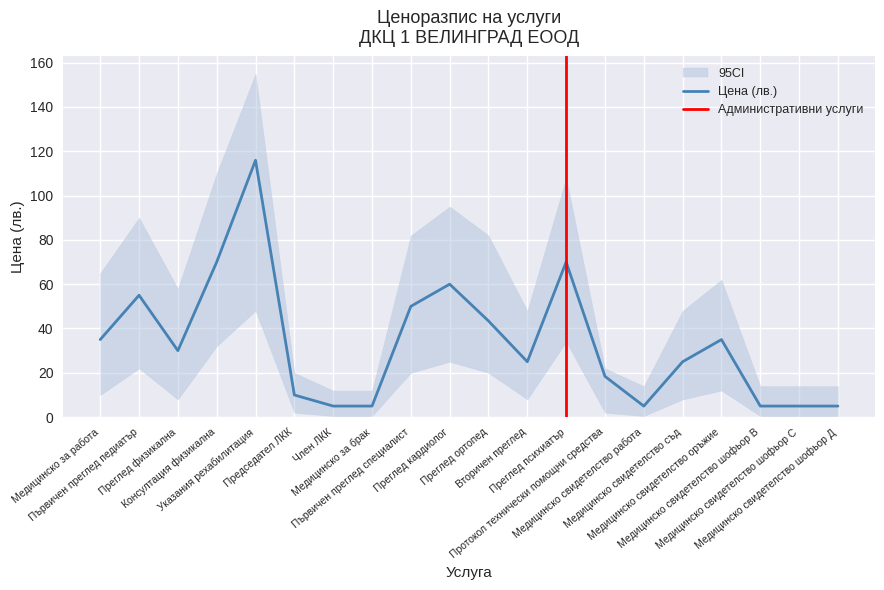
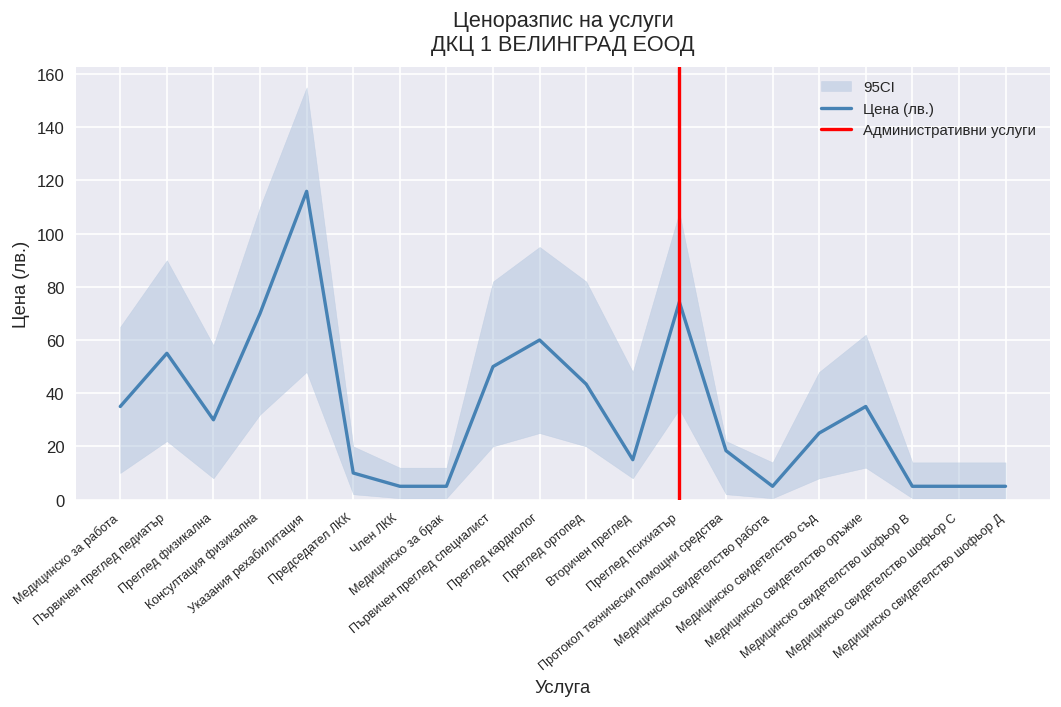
  {
    "Цена (лв.)": {
      "Медицинско за работа": 35,
      "Първичен преглед педиатър": 55,
      "Преглед физикална": 30,
      "Консултация физикална": 70,
      "Указания рехабилитация": 116,
      "Председател ЛКК": 10,
      "Член ЛКК": 5,
      "Медицинско за брак": 5,
      "Първичен преглед специалист": 50,
      "Преглед кардиолог": 60,
      "Преглед ортопед": 43,
-     "Вторичен преглед": 25,
-     "Преглед психиатър": 70,
+     "Вторичен преглед": 15,
+     "Преглед психиатър": 74,
      "Протокол технически помощни средства": 18,
      "Медицинско свидетелство работа": 5,
      "Медицинско свидетелство съд": 25,
      "Медицинско свидетелство оръжие": 35,
      "Медицинско свидетелство шофьор В": 5,
      "Медицинско свидетелство шофьор С": 5,
      "Медицинско свидетелство шофьор Д": 5
    }
  }
